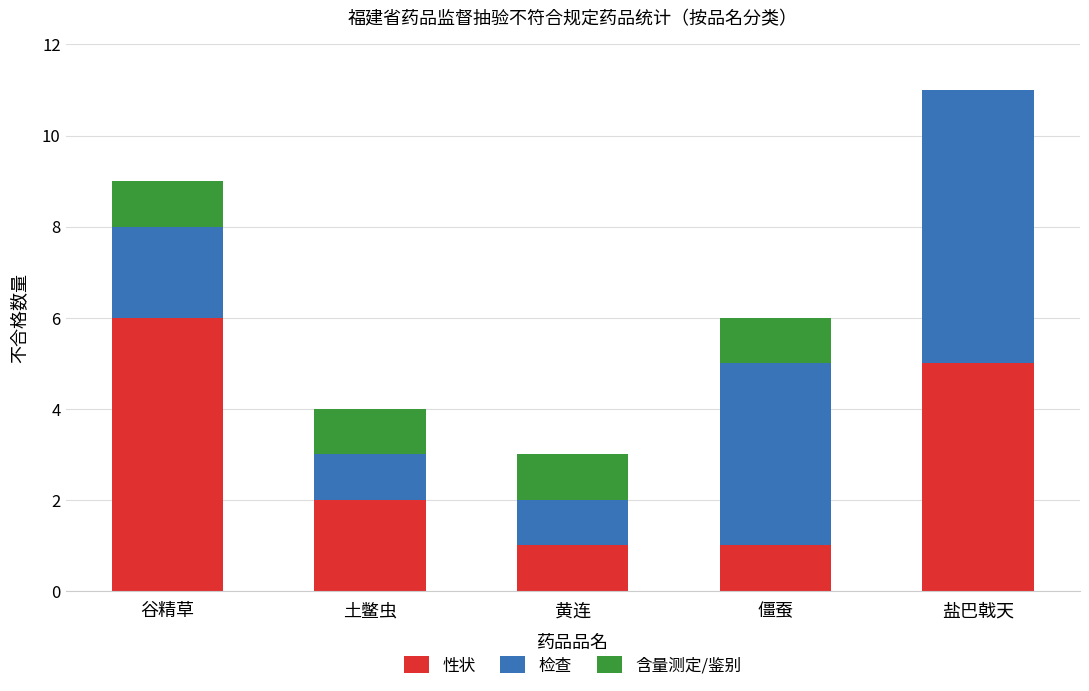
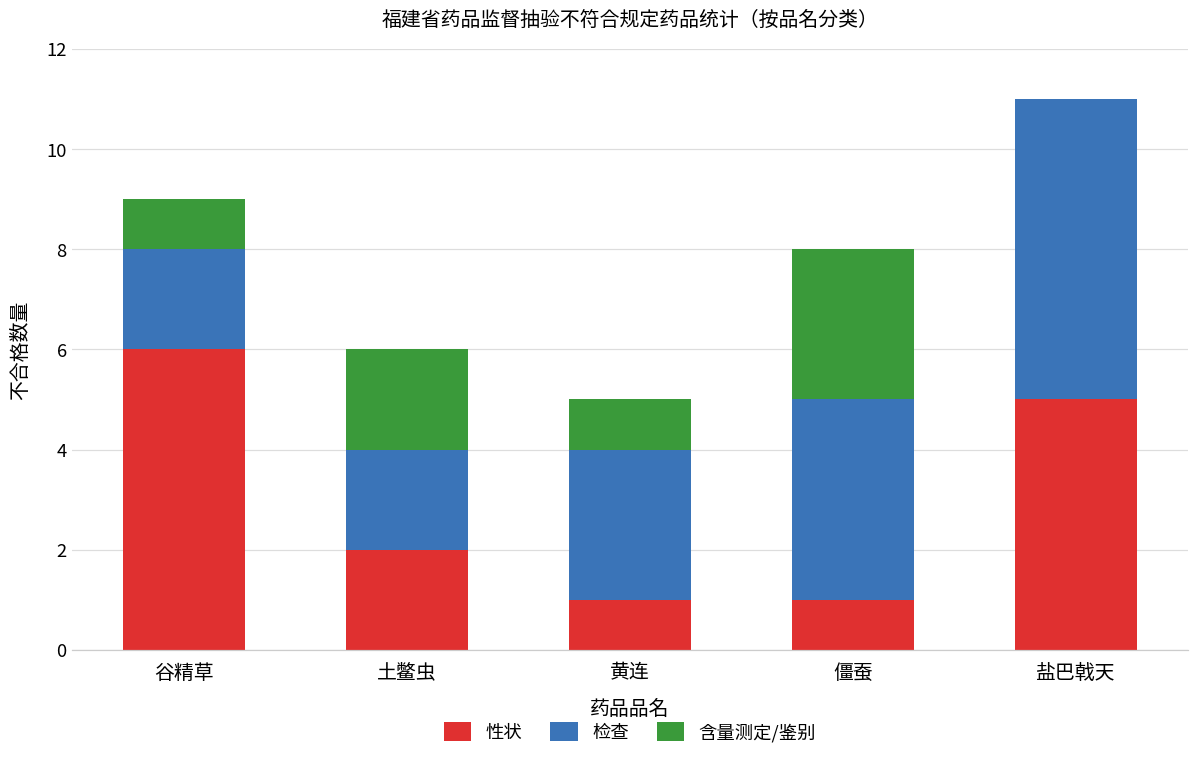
  {
    "性状": {
      "谷精草": 6,
      "土鳖虫": 2,
      "黄连": 1,
      "僵蚕": 1,
      "盐巴戟天": 5
    },
    "检查": {
      "谷精草": 2,
-     "土鳖虫": 1,
-     "黄连": 1,
+     "土鳖虫": 2,
+     "黄连": 3,
      "僵蚕": 4,
      "盐巴戟天": 6
    },
    "含量测定/鉴别": {
      "谷精草": 1,
-     "土鳖虫": 1,
+     "土鳖虫": 2,
      "黄连": 1,
-     "僵蚕": 1,
+     "僵蚕": 3,
      "盐巴戟天": 0
    }
  }
